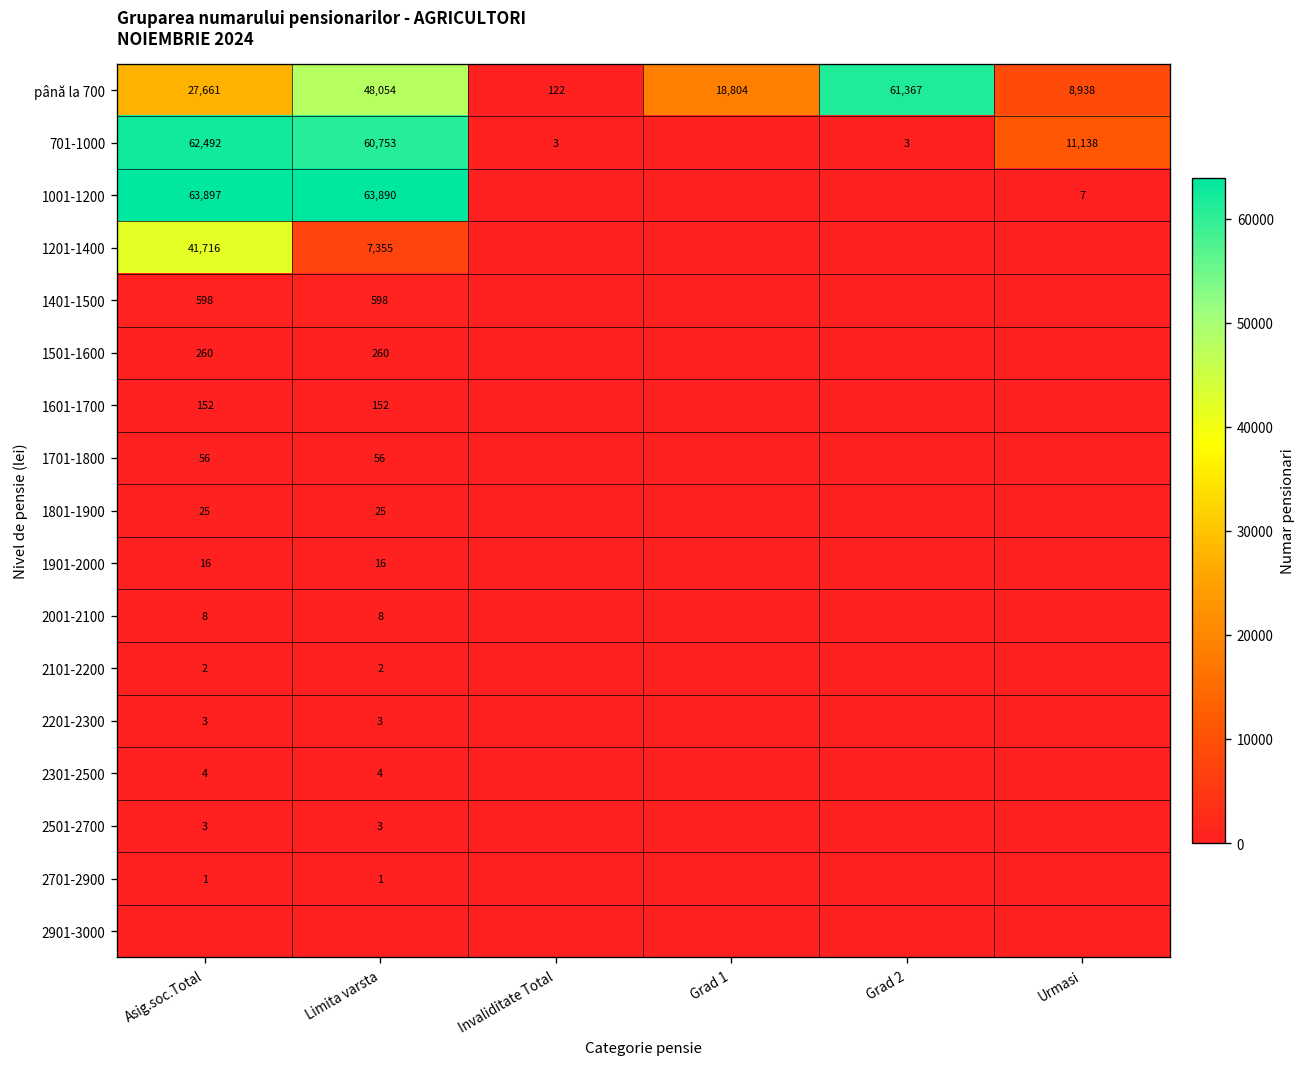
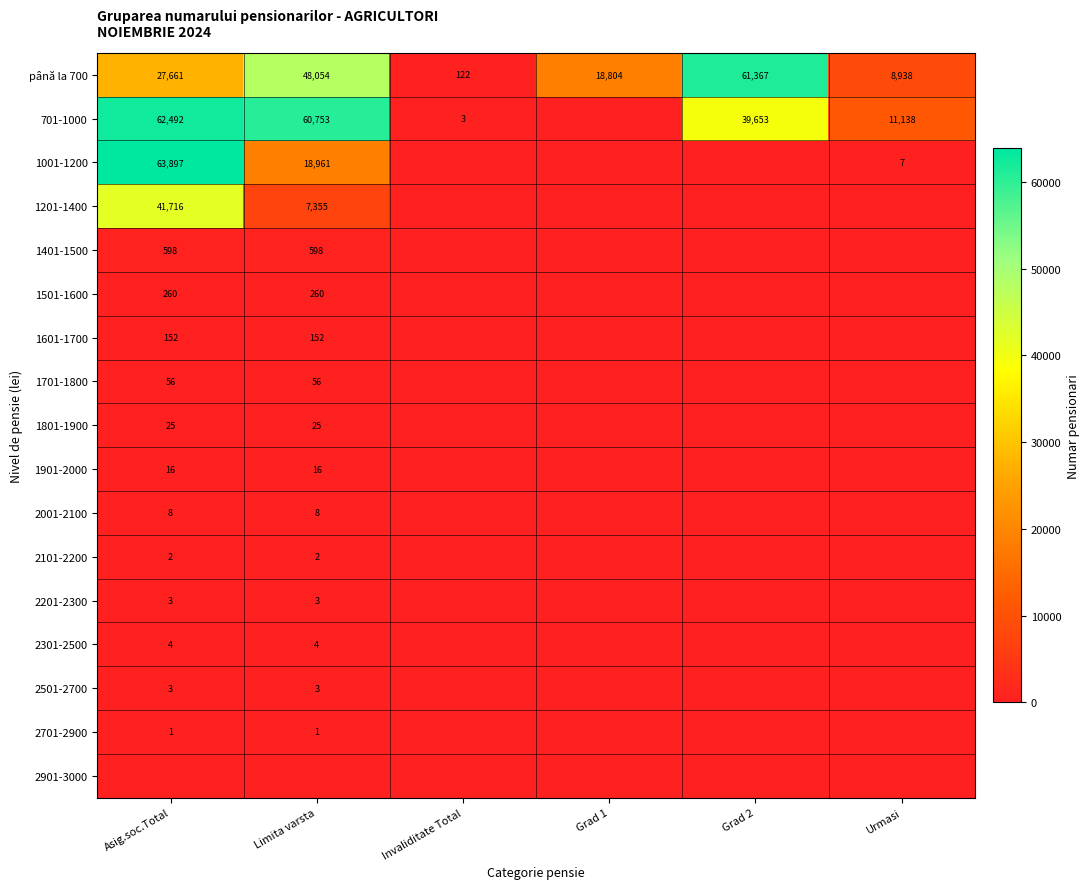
  {
    "până la 700": {
      "Asig.soc.Total": "27,661",
      "Limita varsta": "48,054",
      "Invaliditate Total": "122",
      "Grad 1": "18,804",
      "Grad 2": "61,367",
      "Urmasi": "8,938"
    },
    "701-1000": {
      "Asig.soc.Total": "62,492",
      "Limita varsta": "60,753",
      "Invaliditate Total": "3",
-     "Grad 2": "3",
+     "Grad 2": "39,653",
      "Urmasi": "11,138"
    },
    "1001-1200": {
      "Asig.soc.Total": "63,897",
-     "Limita varsta": "63,890",
+     "Limita varsta": "18,961",
      "Urmasi": "7"
    },
    "1201-1400": {
      "Asig.soc.Total": "41,716",
      "Limita varsta": "7,355"
    },
    "1401-1500": {
      "Asig.soc.Total": "598",
      "Limita varsta": "598"
    },
    "1501-1600": {
      "Asig.soc.Total": "260",
      "Limita varsta": "260"
    },
    "1601-1700": {
      "Asig.soc.Total": "152",
      "Limita varsta": "152"
    },
    "1701-1800": {
      "Asig.soc.Total": "56",
      "Limita varsta": "56"
    },
    "1801-1900": {
      "Asig.soc.Total": "25",
      "Limita varsta": "25"
    },
    "1901-2000": {
      "Asig.soc.Total": "16",
      "Limita varsta": "16"
    },
    "2001-2100": {
      "Asig.soc.Total": "8",
      "Limita varsta": "8"
    },
    "2101-2200": {
      "Asig.soc.Total": "2",
      "Limita varsta": "2"
    },
    "2201-2300": {
      "Asig.soc.Total": "3",
      "Limita varsta": "3"
    },
    "2301-2500": {
      "Asig.soc.Total": "4",
      "Limita varsta": "4"
    },
    "2501-2700": {
      "Asig.soc.Total": "3",
      "Limita varsta": "3"
    },
    "2701-2900": {
      "Asig.soc.Total": "1",
      "Limita varsta": "1"
    }
  }
